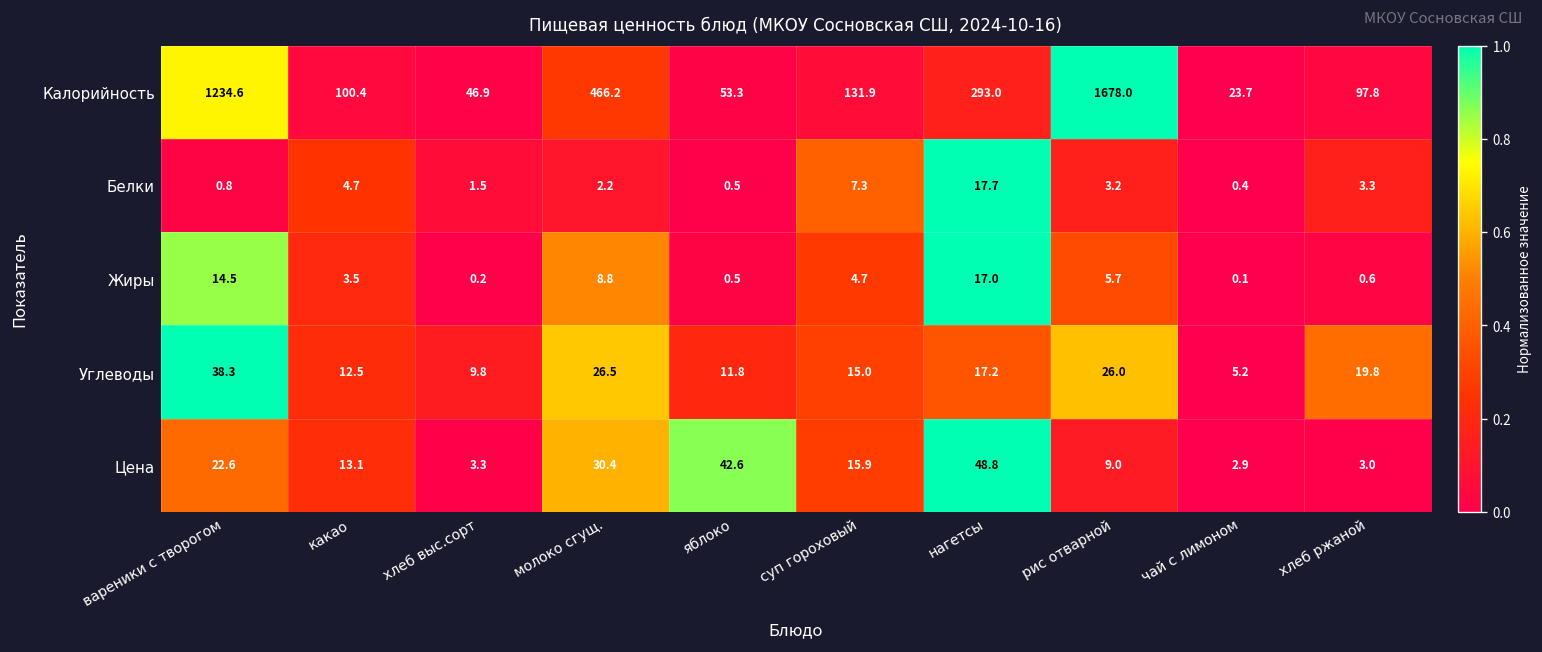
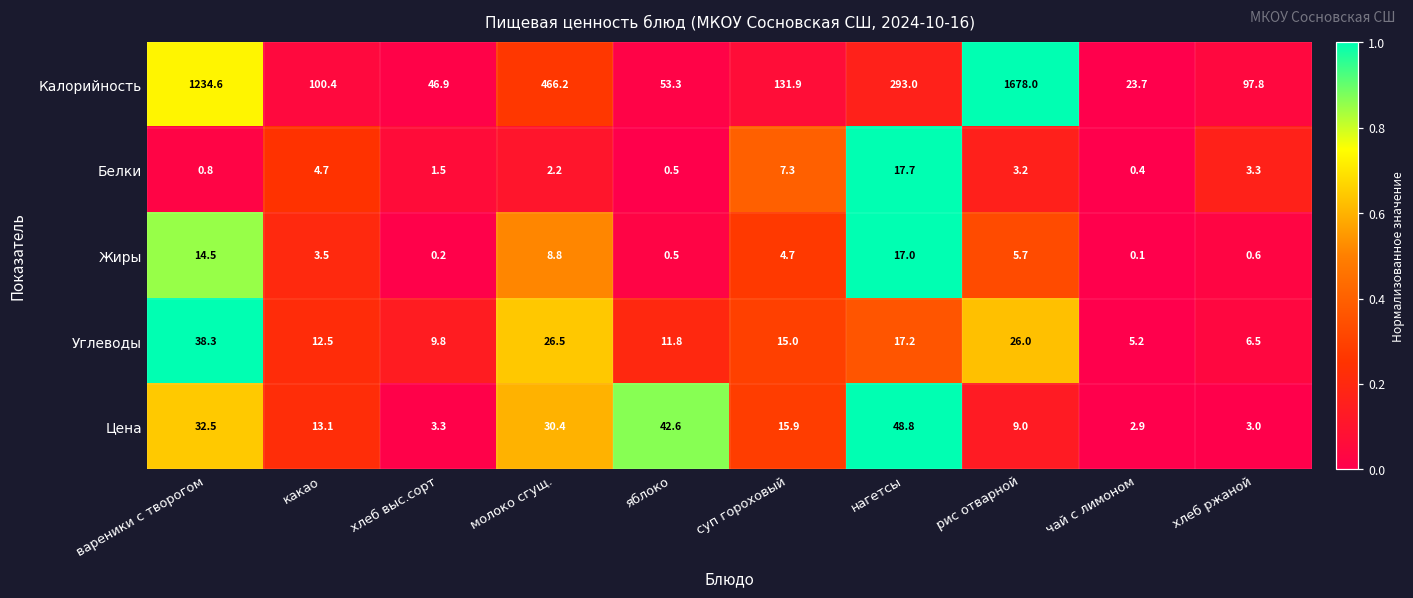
  {
    "Калорийность": {
      "вареники с творогом": 1234.6,
      "какао": 100.4,
      "хлеб выс.сорт": 46.9,
      "молоко сгущ.": 466.2,
      "яблоко": 53.3,
      "суп гороховый": 131.9,
      "нагетсы": 293.0,
      "рис отварной": 1678.0,
      "чай с лимоном": 23.7,
      "хлеб ржаной": 97.8
    },
    "Белки": {
      "вареники с творогом": 0.8,
      "какао": 4.7,
      "хлеб выс.сорт": 1.5,
      "молоко сгущ.": 2.2,
      "яблоко": 0.5,
      "суп гороховый": 7.3,
      "нагетсы": 17.7,
      "рис отварной": 3.2,
      "чай с лимоном": 0.4,
      "хлеб ржаной": 3.3
    },
    "Жиры": {
      "вареники с творогом": 14.5,
      "какао": 3.5,
      "хлеб выс.сорт": 0.2,
      "молоко сгущ.": 8.8,
      "яблоко": 0.5,
      "суп гороховый": 4.7,
      "нагетсы": 17.0,
      "рис отварной": 5.7,
      "чай с лимоном": 0.1,
      "хлеб ржаной": 0.6
    },
    "Углеводы": {
      "вареники с творогом": 38.3,
      "какао": 12.5,
      "хлеб выс.сорт": 9.8,
      "молоко сгущ.": 26.5,
      "яблоко": 11.8,
      "суп гороховый": 15.0,
      "нагетсы": 17.2,
      "рис отварной": 26.0,
      "чай с лимоном": 5.2,
-     "хлеб ржаной": 19.8
+     "хлеб ржаной": 6.5
    },
    "Цена": {
-     "вареники с творогом": 22.6,
+     "вареники с творогом": 32.5,
      "какао": 13.1,
      "хлеб выс.сорт": 3.3,
      "молоко сгущ.": 30.4,
      "яблоко": 42.6,
      "суп гороховый": 15.9,
      "нагетсы": 48.8,
      "рис отварной": 9.0,
      "чай с лимоном": 2.9,
      "хлеб ржаной": 3.0
    }
  }
